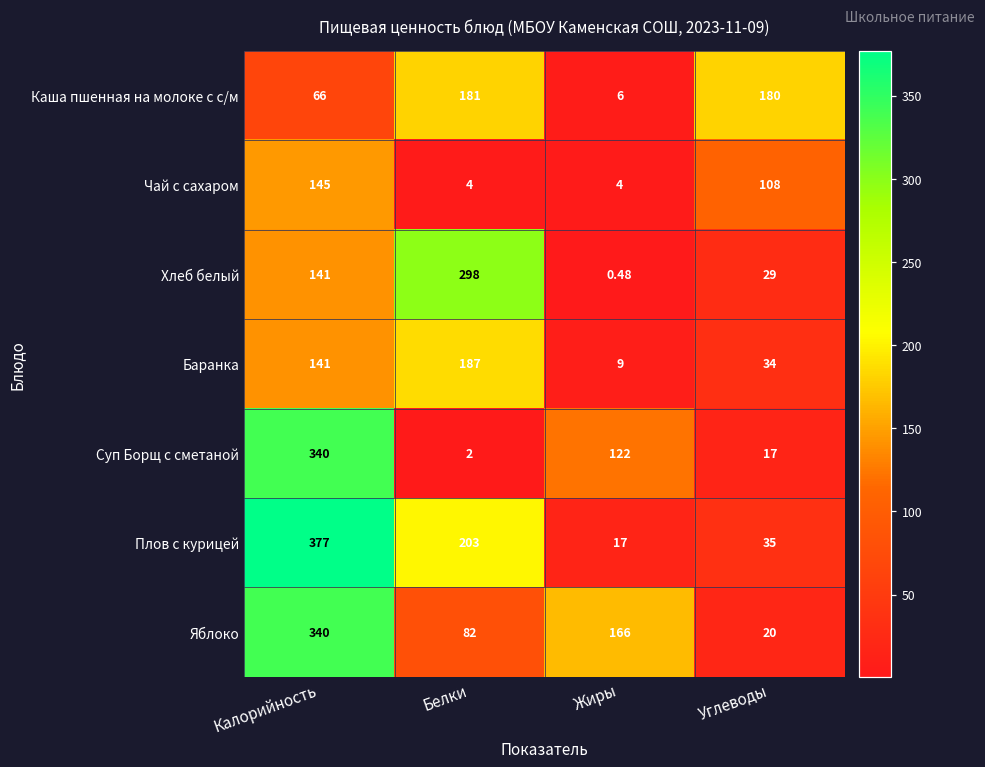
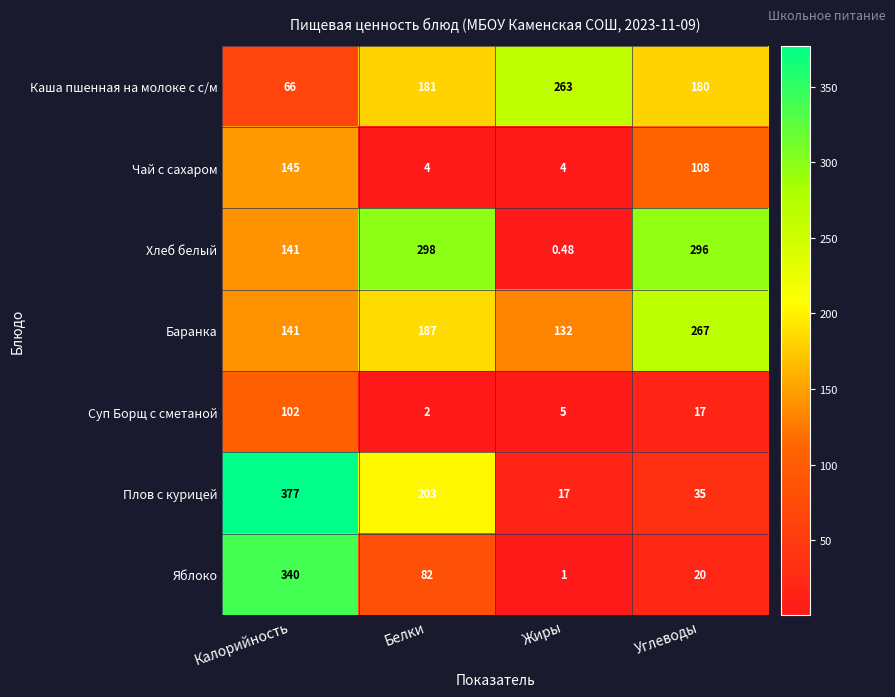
  {
    "Каша пшенная на молоке с с/м": {
      "Калорийность": 66,
      "Белки": 181,
-     "Жиры": 6,
+     "Жиры": 263,
      "Углеводы": 180
    },
    "Чай с сахаром": {
      "Калорийность": 145,
      "Белки": 4,
      "Жиры": 4,
      "Углеводы": 108
    },
    "Хлеб белый": {
      "Калорийность": 141,
      "Белки": 298,
      "Жиры": 0.48,
-     "Углеводы": 29
+     "Углеводы": 296
    },
    "Баранка": {
      "Калорийность": 141,
      "Белки": 187,
-     "Жиры": 9,
-     "Углеводы": 34
+     "Жиры": 132,
+     "Углеводы": 267
    },
    "Суп Борщ с сметаной": {
-     "Калорийность": 340,
+     "Калорийность": 102,
      "Белки": 2,
-     "Жиры": 122,
+     "Жиры": 5,
      "Углеводы": 17
    },
    "Плов с курицей": {
      "Калорийность": 377,
      "Белки": 203,
      "Жиры": 17,
      "Углеводы": 35
    },
    "Яблоко": {
      "Калорийность": 340,
      "Белки": 82,
-     "Жиры": 166,
+     "Жиры": 1,
      "Углеводы": 20
    }
  }
